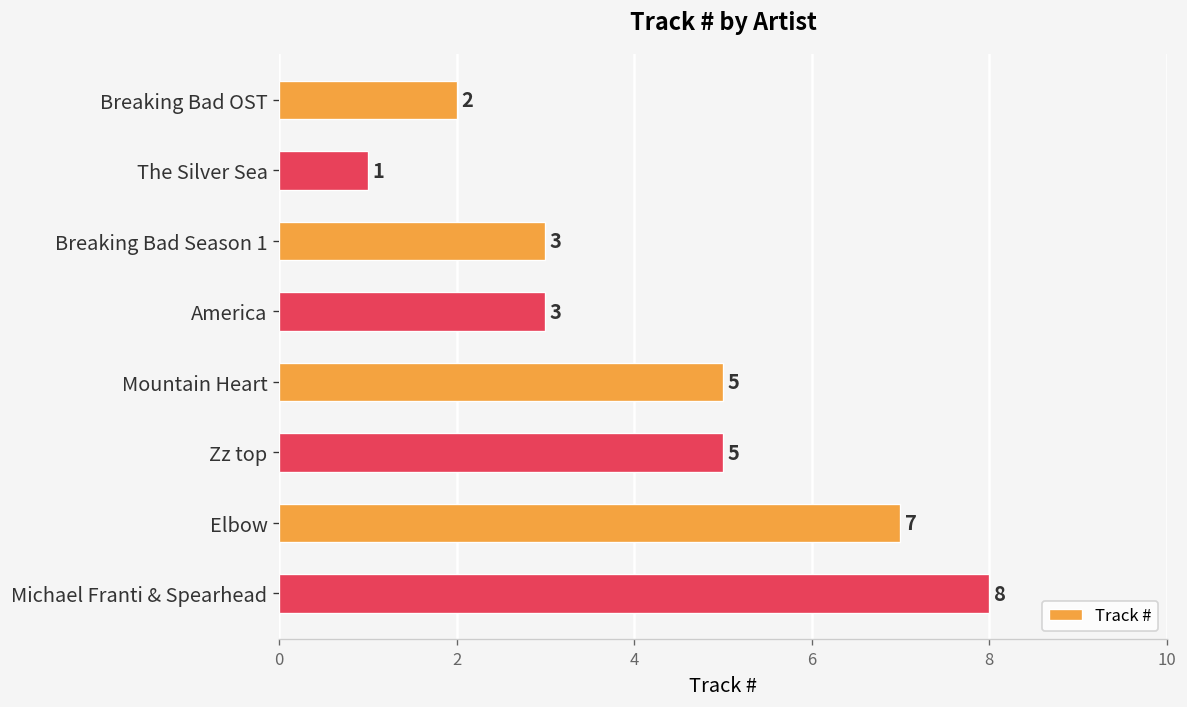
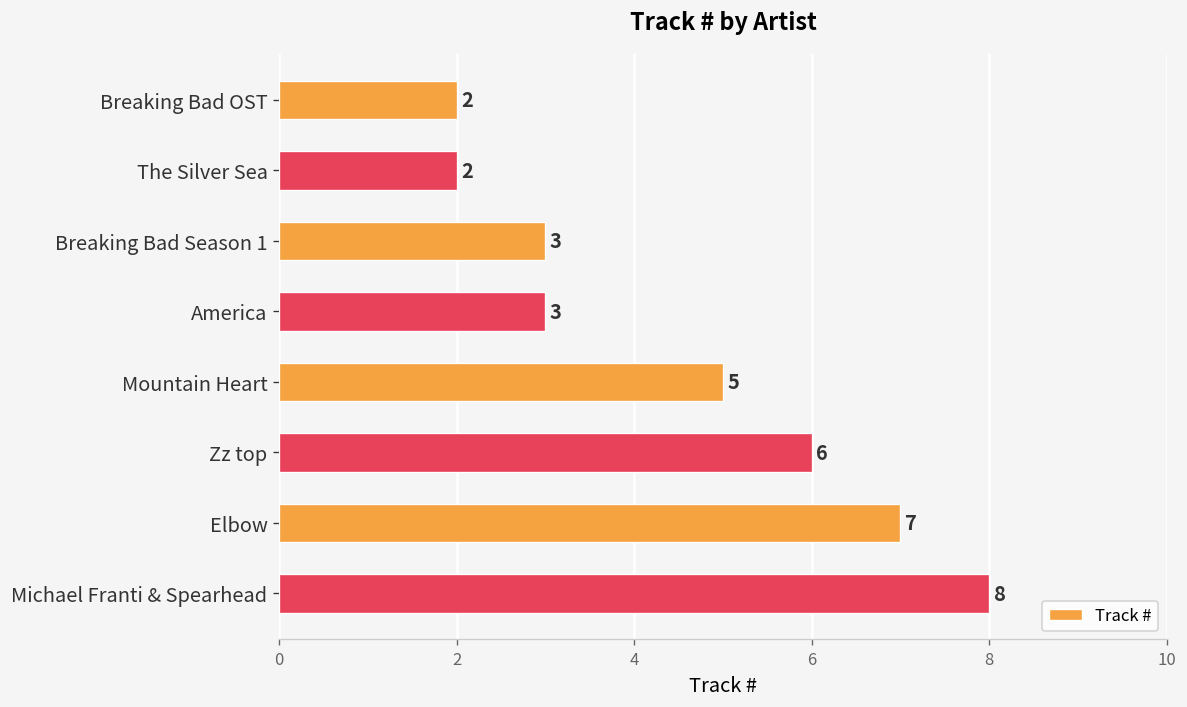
  {
    "Breaking Bad OST": 2,
-   "The Silver Sea": 1,
+   "The Silver Sea": 2,
    "Breaking Bad Season 1": 3,
    "America": 3,
    "Mountain Heart": 5,
-   "Zz top": 5,
+   "Zz top": 6,
    "Elbow": 7,
    "Michael Franti & Spearhead": 8
  }
